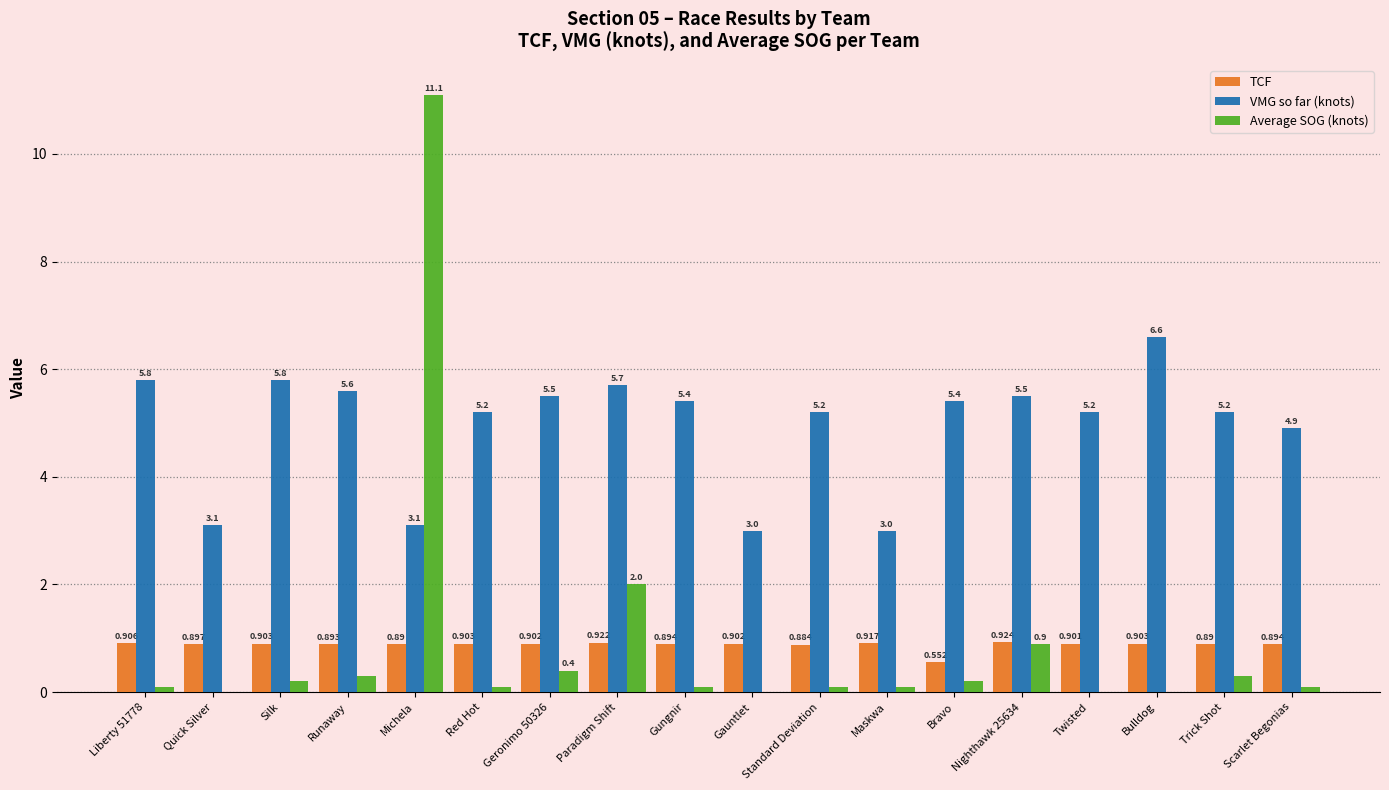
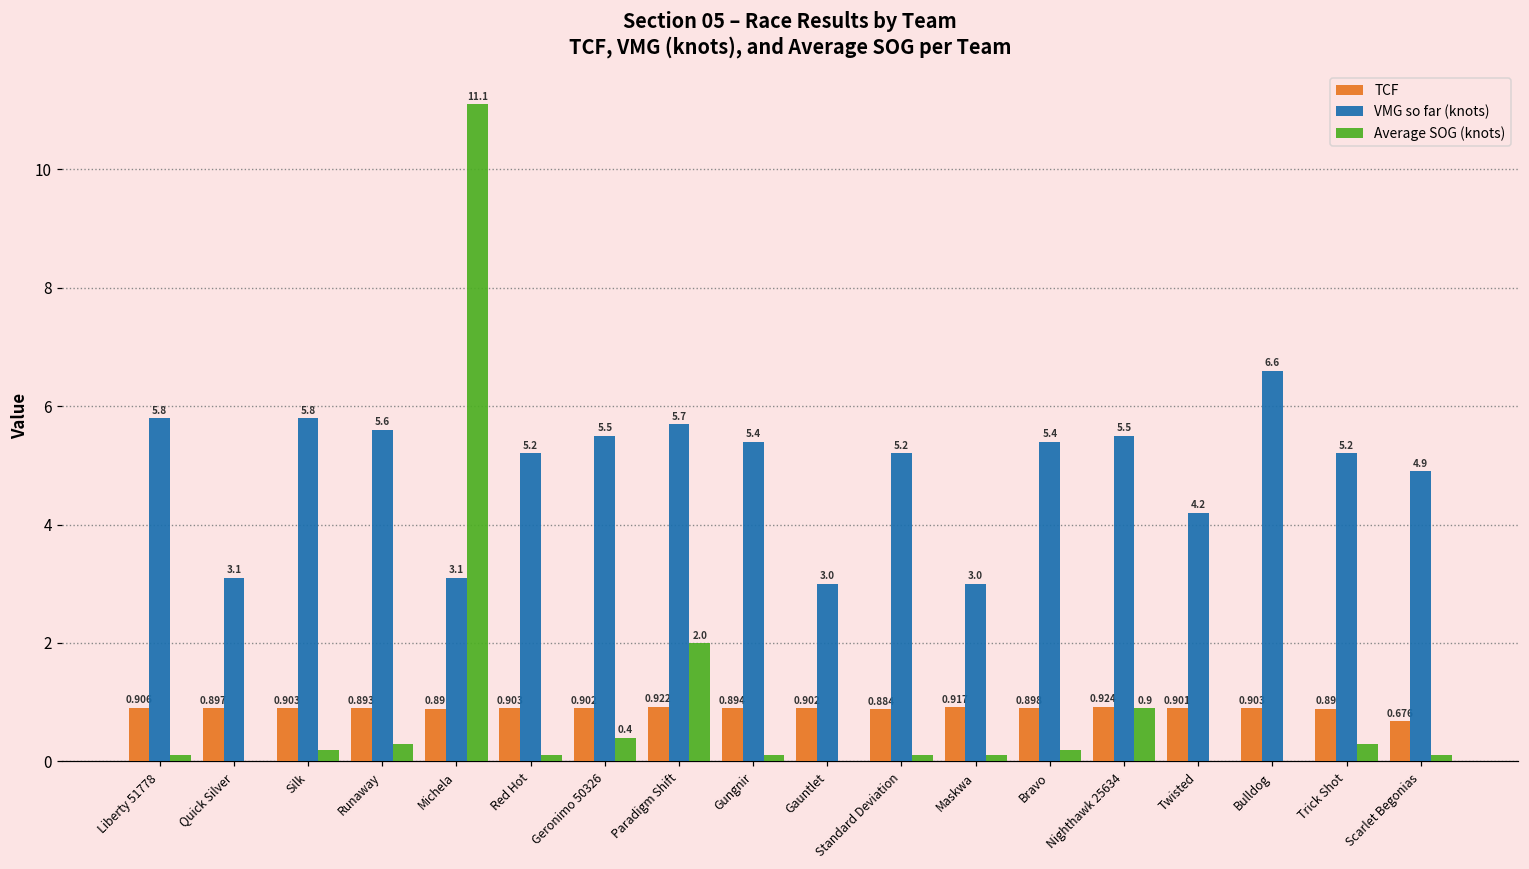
  {
    "TCF": {
      "Liberty 51778": 0.906,
      "Quick Silver": 0.897,
      "Silk": 0.903,
      "Runaway": 0.893,
      "Michela": 0.89,
      "Red Hot": 0.903,
      "Geronimo 50326": 0.902,
      "Paradigm Shift": 0.922,
      "Gungnir": 0.894,
      "Gauntlet": 0.902,
      "Standard Deviation": 0.884,
      "Maskwa": 0.917,
-     "Bravo": 0.552,
+     "Bravo": 0.898,
      "Nighthawk 25634": 0.924,
      "Twisted": 0.901,
      "Bulldog": 0.903,
      "Trick Shot": 0.89,
-     "Scarlet Begonias": 0.894
+     "Scarlet Begonias": 0.676
    },
    "VMG so far (knots)": {
      "Liberty 51778": 5.8,
      "Quick Silver": 3.1,
      "Silk": 5.8,
      "Runaway": 5.6,
      "Michela": 3.1,
      "Red Hot": 5.2,
      "Geronimo 50326": 5.5,
      "Paradigm Shift": 5.7,
      "Gungnir": 5.4,
      "Gauntlet": 3.0,
      "Standard Deviation": 5.2,
      "Maskwa": 3.0,
      "Bravo": 5.4,
      "Nighthawk 25634": 5.5,
-     "Twisted": 5.2,
+     "Twisted": 4.2,
      "Bulldog": 6.6,
      "Trick Shot": 5.2,
      "Scarlet Begonias": 4.9
    },
    "Average SOG (knots)": {
      "Michela": 11.1,
      "Geronimo 50326": 0.4,
      "Paradigm Shift": 2.0,
      "Nighthawk 25634": 0.9
    }
  }
